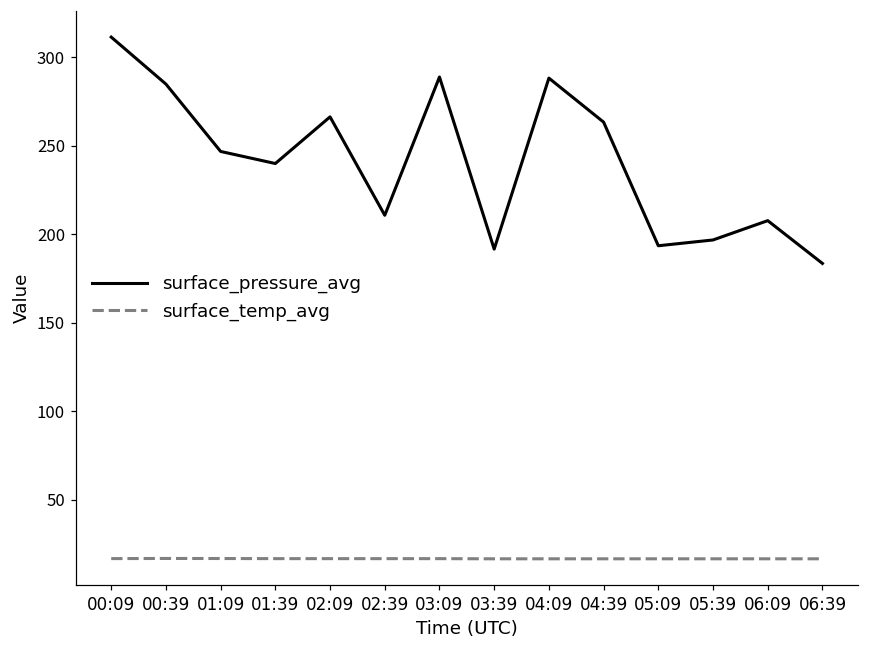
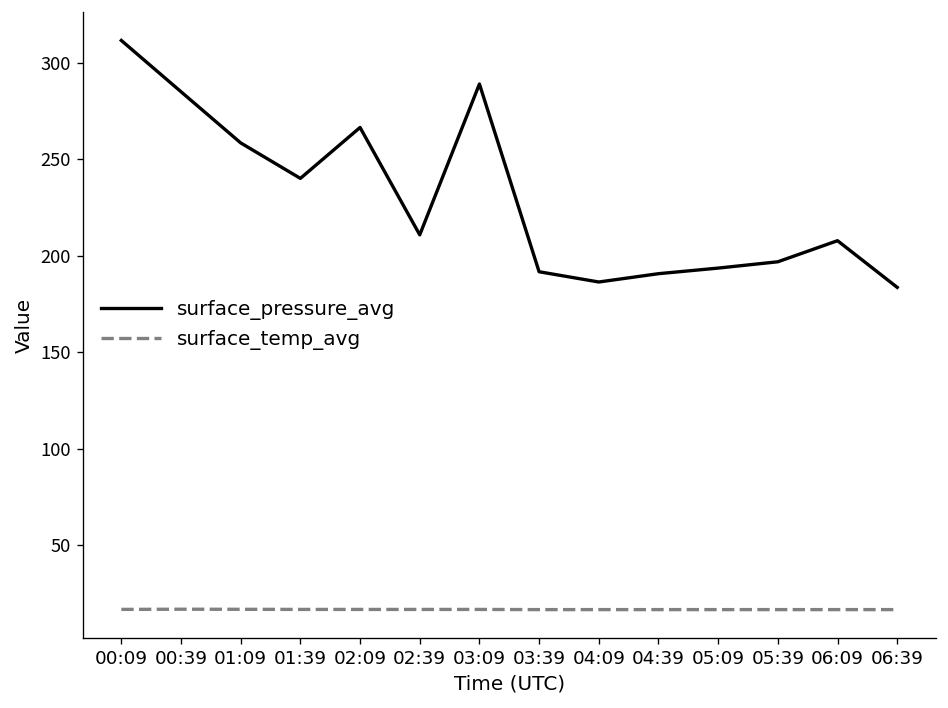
  {
    "surface_pressure_avg": {
      "00:09": 311,
      "00:39": 285,
-     "01:09": 247,
+     "01:09": 258,
      "01:39": 240,
      "02:09": 266,
      "02:39": 211,
      "03:09": 289,
      "03:39": 192,
-     "04:09": 288,
-     "04:39": 263,
+     "04:09": 186,
+     "04:39": 191,
      "05:09": 194,
      "05:39": 197,
      "06:09": 208,
      "06:39": 184
    },
    "surface_temp_avg": {
      "00:09": 17,
      "00:39": 17,
      "01:09": 17,
      "01:39": 17,
      "02:09": 17,
      "02:39": 17,
      "03:09": 17,
      "03:39": 17,
      "04:09": 17,
      "04:39": 17,
      "05:09": 17,
      "05:39": 17,
      "06:09": 17,
      "06:39": 17
    }
  }
